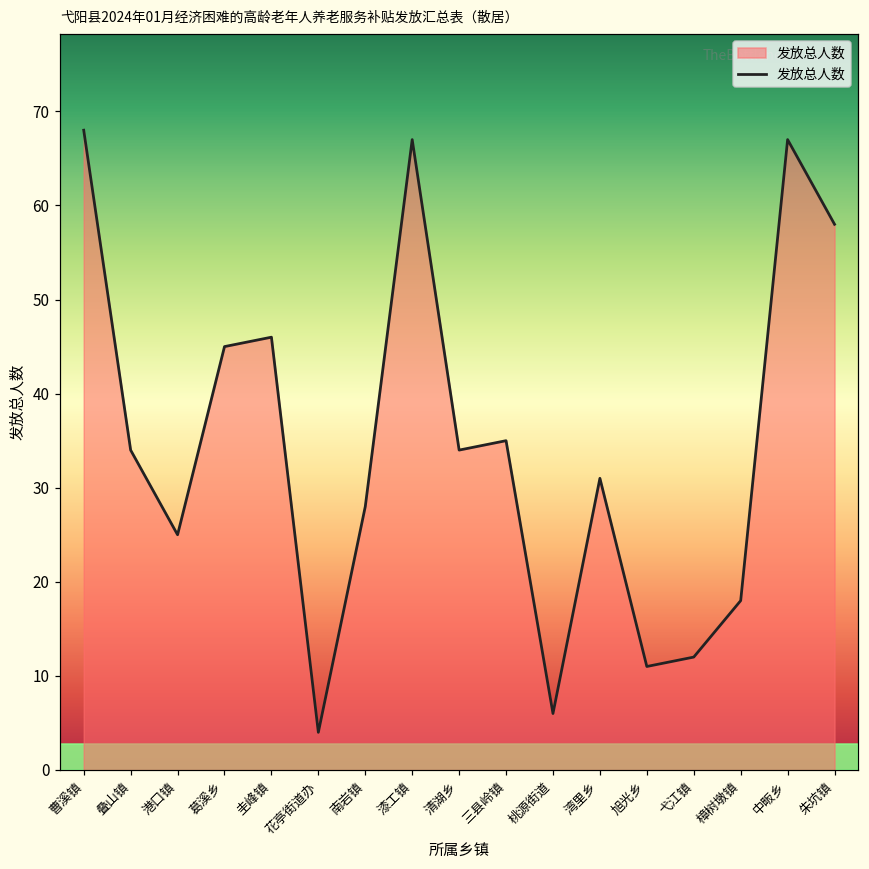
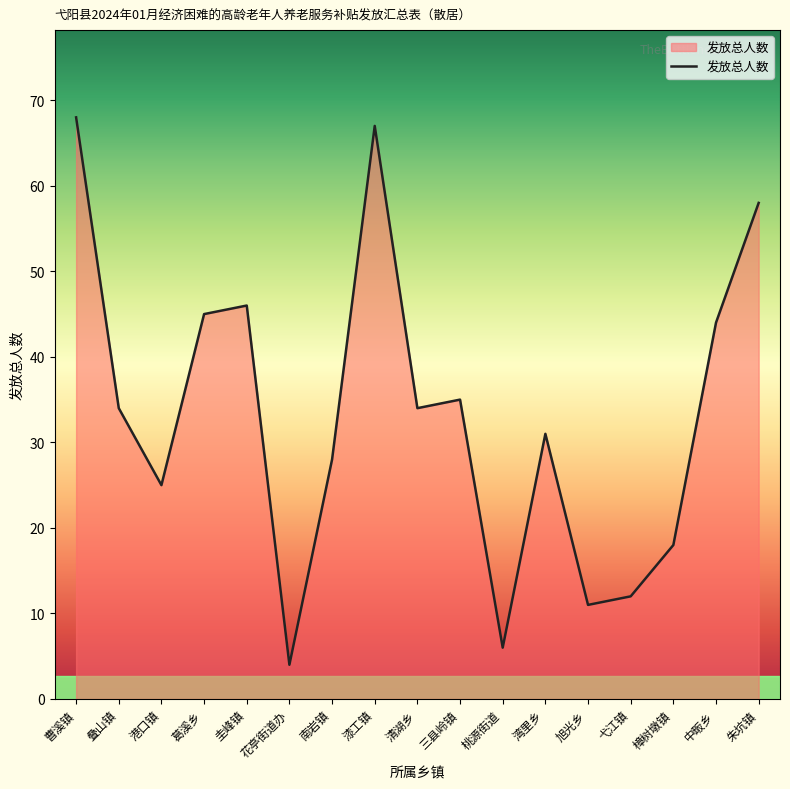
  {
    "曹溪镇": 68,
    "叠山镇": 34,
    "港口镇": 25,
    "葛溪乡": 45,
    "圭峰镇": 46,
    "花亭街道办": 4,
    "南岩镇": 28,
    "漆工镇": 67,
    "清湖乡": 34,
    "三县岭镇": 35,
    "桃源街道": 6,
    "湾里乡": 31,
    "旭光乡": 11,
    "弋江镇": 12,
    "樟树墩镇": 18,
-   "中畈乡": 67,
+   "中畈乡": 44,
    "朱坑镇": 58
  }
